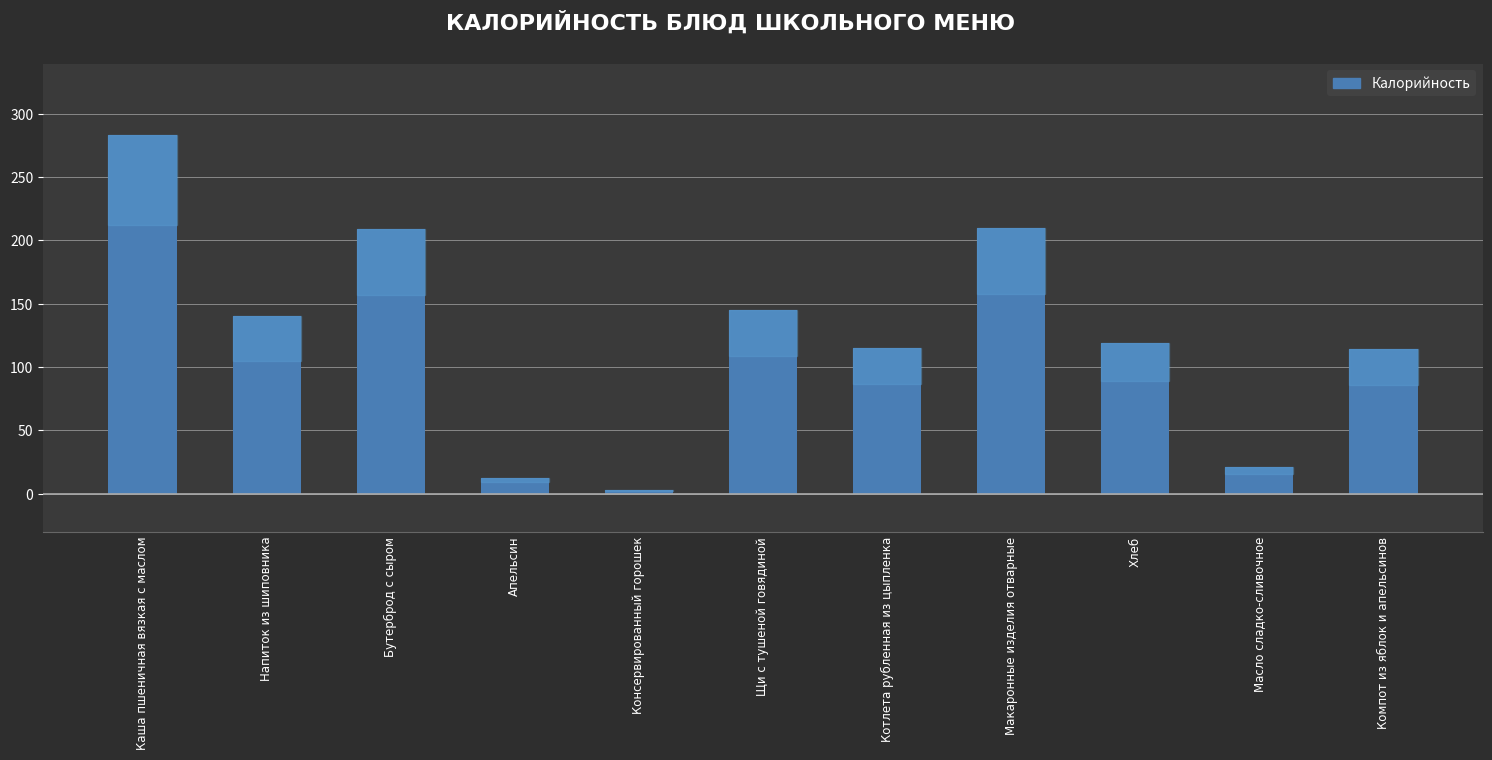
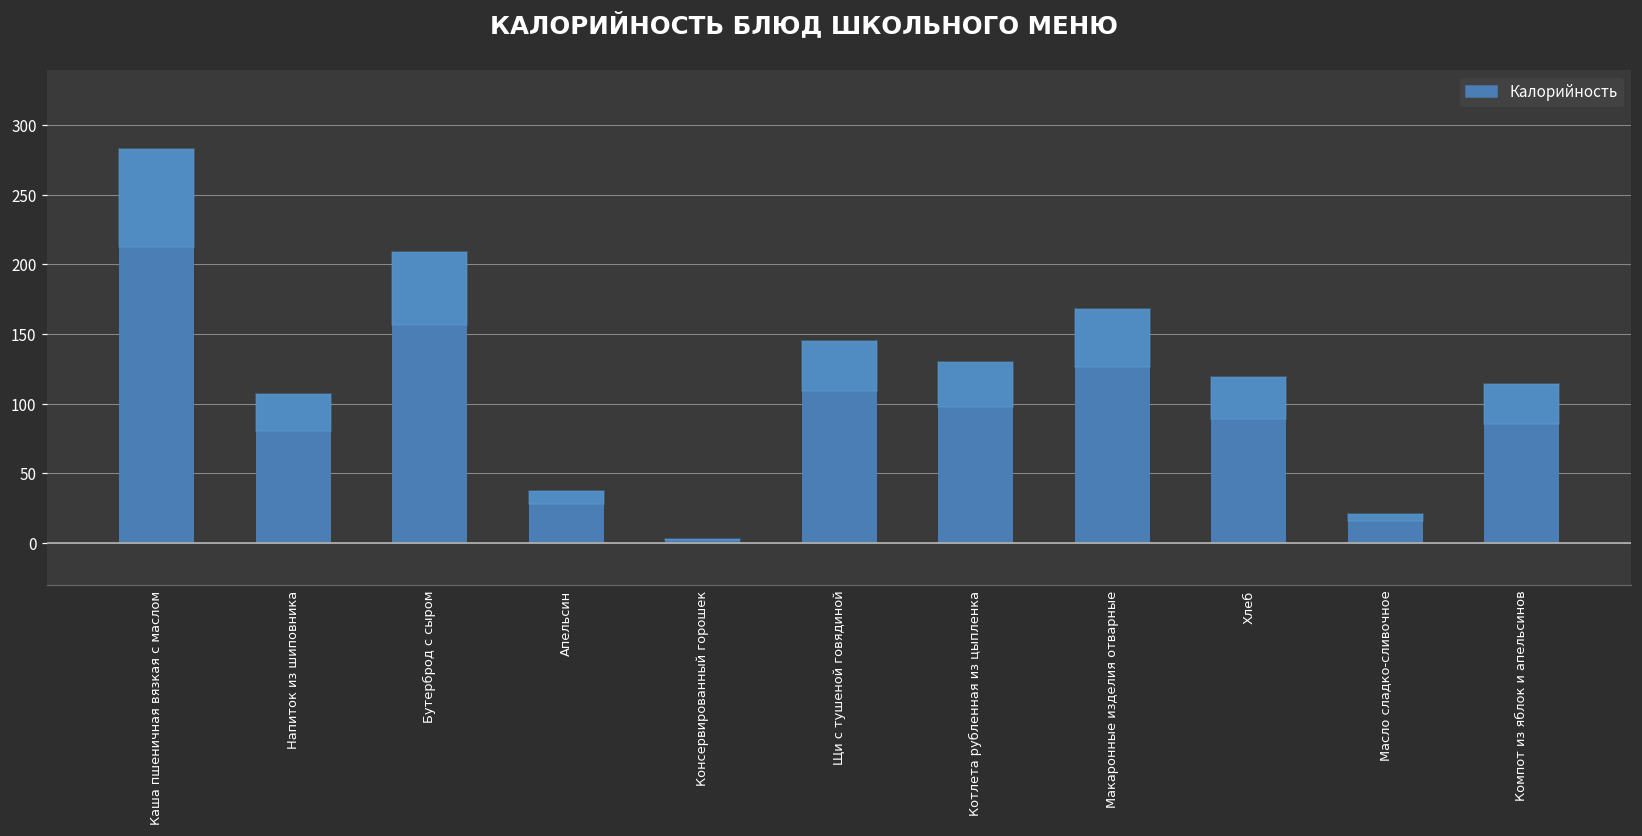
  {
    "Каша пшеничная вязкая с маслом": 283,
-   "Напиток из шиповника": 140,
+   "Напиток из шиповника": 107,
    "Бутерброд с сыром": 209,
-   "Апельсин": 12,
+   "Апельсин": 37,
    "Консервированный горошек": 3,
    "Щи с тушеной говядиной": 145,
-   "Котлета рубленная из цыпленка": 115,
-   "Макаронные изделия отварные": 210,
+   "Котлета рубленная из цыпленка": 130,
+   "Макаронные изделия отварные": 168,
    "Хлеб": 119,
    "Масло сладко-сливочное": 21,
    "Компот из яблок и апельсинов": 114
  }
